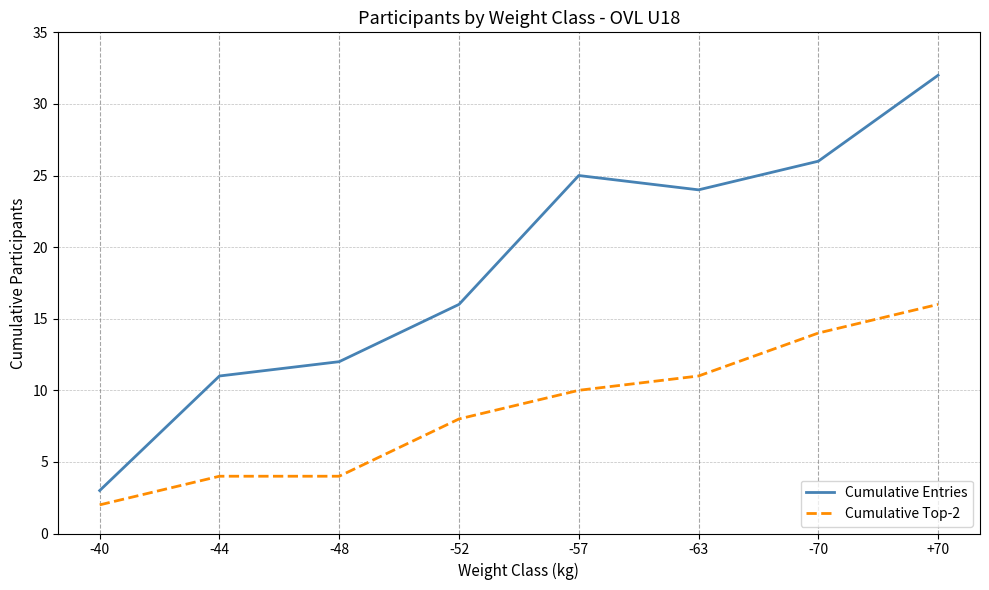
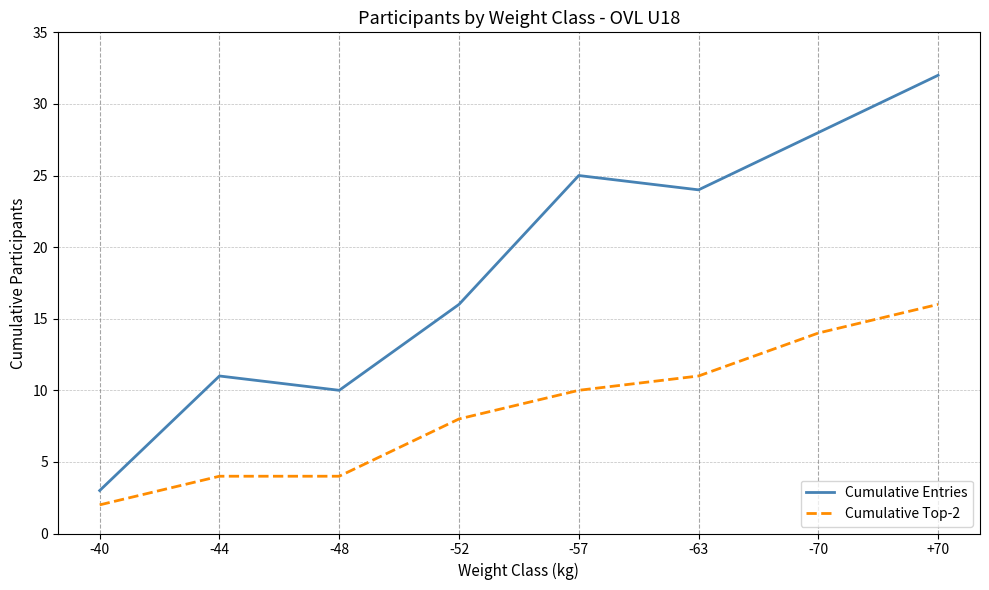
  {
    "Cumulative Entries": {
      "-40": 3,
      "-44": 11,
-     "-48": 12,
+     "-48": 10,
      "-52": 16,
      "-57": 25,
      "-63": 24,
-     "-70": 26,
+     "-70": 28,
      "+70": 32
    },
    "Cumulative Top-2": {
      "-40": 2,
      "-44": 4,
      "-48": 4,
      "-52": 8,
      "-57": 10,
      "-63": 11,
      "-70": 14,
      "+70": 16
    }
  }
